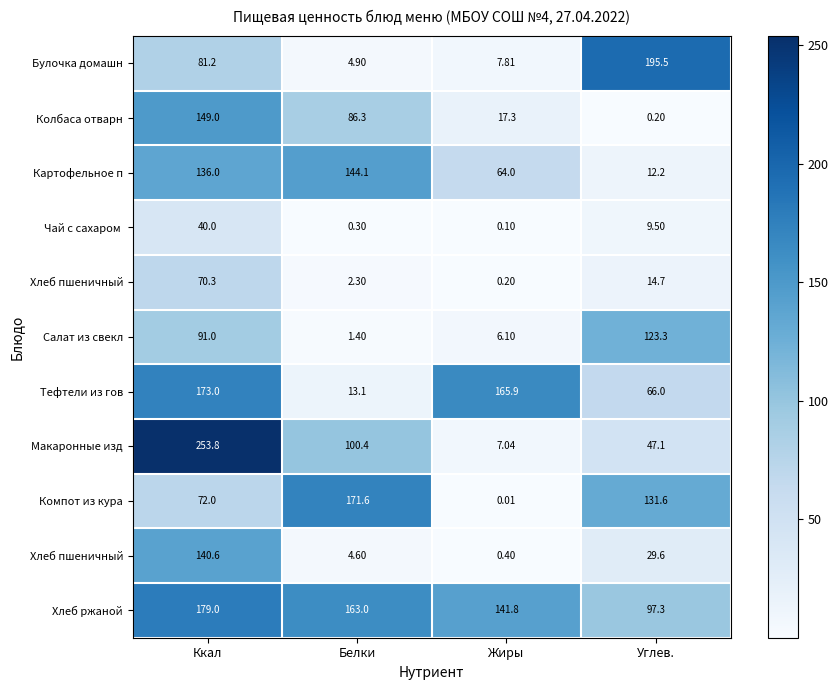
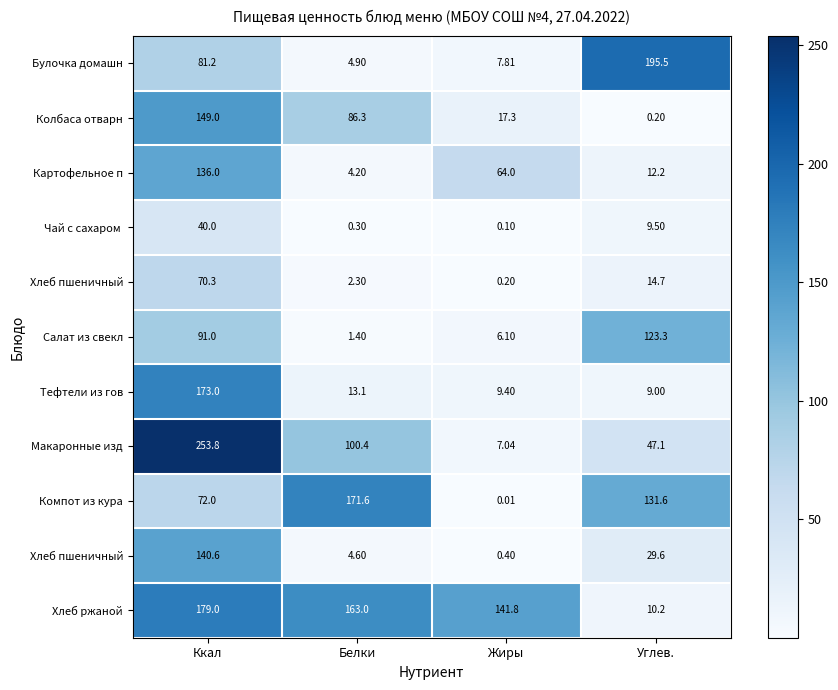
  {
    "Булочка домашн": {
      "Ккал": 81.2,
      "Белки": 4.90,
      "Жиры": 7.81,
      "Углев.": 195.5
    },
    "Колбаса отварн": {
      "Ккал": 149.0,
      "Белки": 86.3,
      "Жиры": 17.3,
      "Углев.": 0.20
    },
    "Картофельное п": {
      "Ккал": 136.0,
-     "Белки": 144.1,
+     "Белки": 4.20,
      "Жиры": 64.0,
      "Углев.": 12.2
    },
    "Чай с сахаром": {
      "Ккал": 40.0,
      "Белки": 0.30,
      "Жиры": 0.10,
      "Углев.": 9.50
    },
    "Салат из свекл": {
      "Ккал": 91.0,
      "Белки": 1.40,
      "Жиры": 6.10,
      "Углев.": 123.3
    },
    "Тефтели из гов": {
      "Ккал": 173.0,
      "Белки": 13.1,
-     "Жиры": 165.9,
-     "Углев.": 66.0
+     "Жиры": 9.40,
+     "Углев.": 9.00
    },
    "Макаронные изд": {
      "Ккал": 253.8,
      "Белки": 100.4,
      "Жиры": 7.04,
      "Углев.": 47.1
    },
    "Компот из кура": {
      "Ккал": 72.0,
      "Белки": 171.6,
      "Жиры": 0.01,
      "Углев.": 131.6
    },
    "Хлеб ржаной": {
      "Ккал": 179.0,
      "Белки": 163.0,
      "Жиры": 141.8,
-     "Углев.": 97.3
+     "Углев.": 10.2
    }
  }
